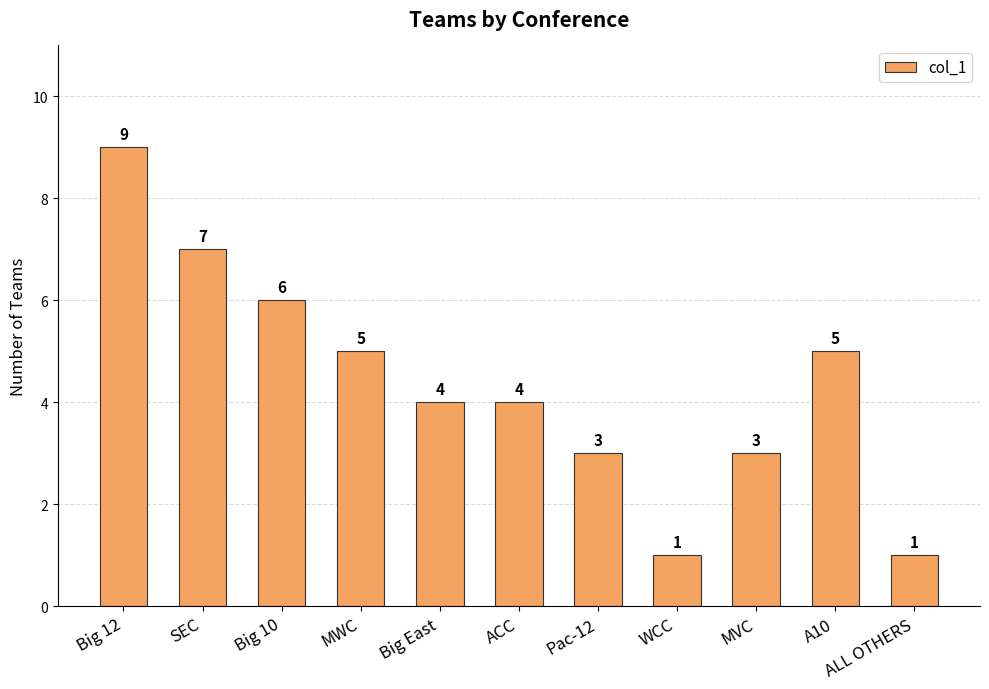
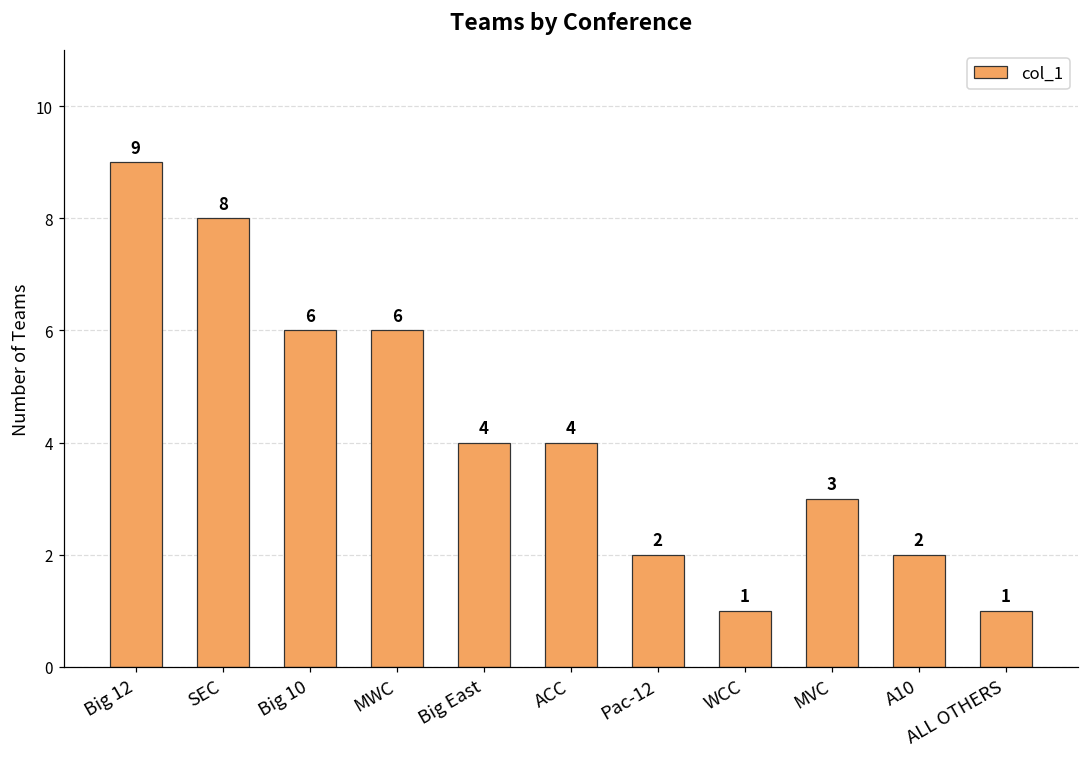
  {
    "Big 12": 9,
-   "SEC": 7,
+   "SEC": 8,
    "Big 10": 6,
-   "MWC": 5,
+   "MWC": 6,
    "Big East": 4,
    "ACC": 4,
-   "Pac-12": 3,
+   "Pac-12": 2,
    "WCC": 1,
    "MVC": 3,
-   "A10": 5,
+   "A10": 2,
    "ALL OTHERS": 1
  }
